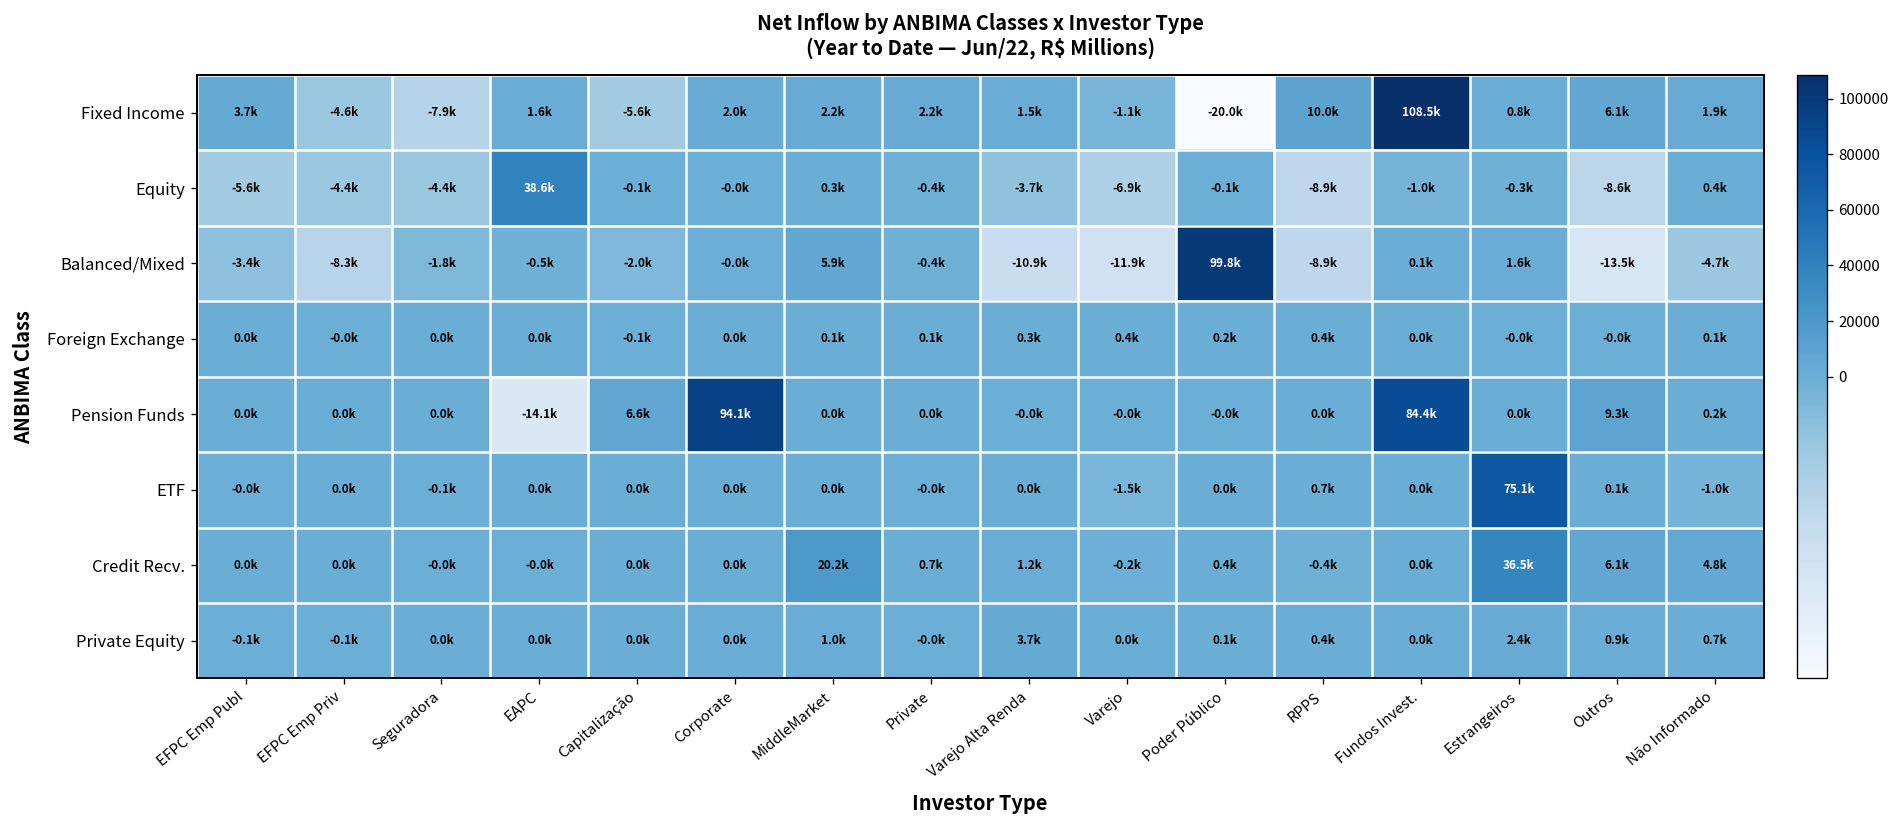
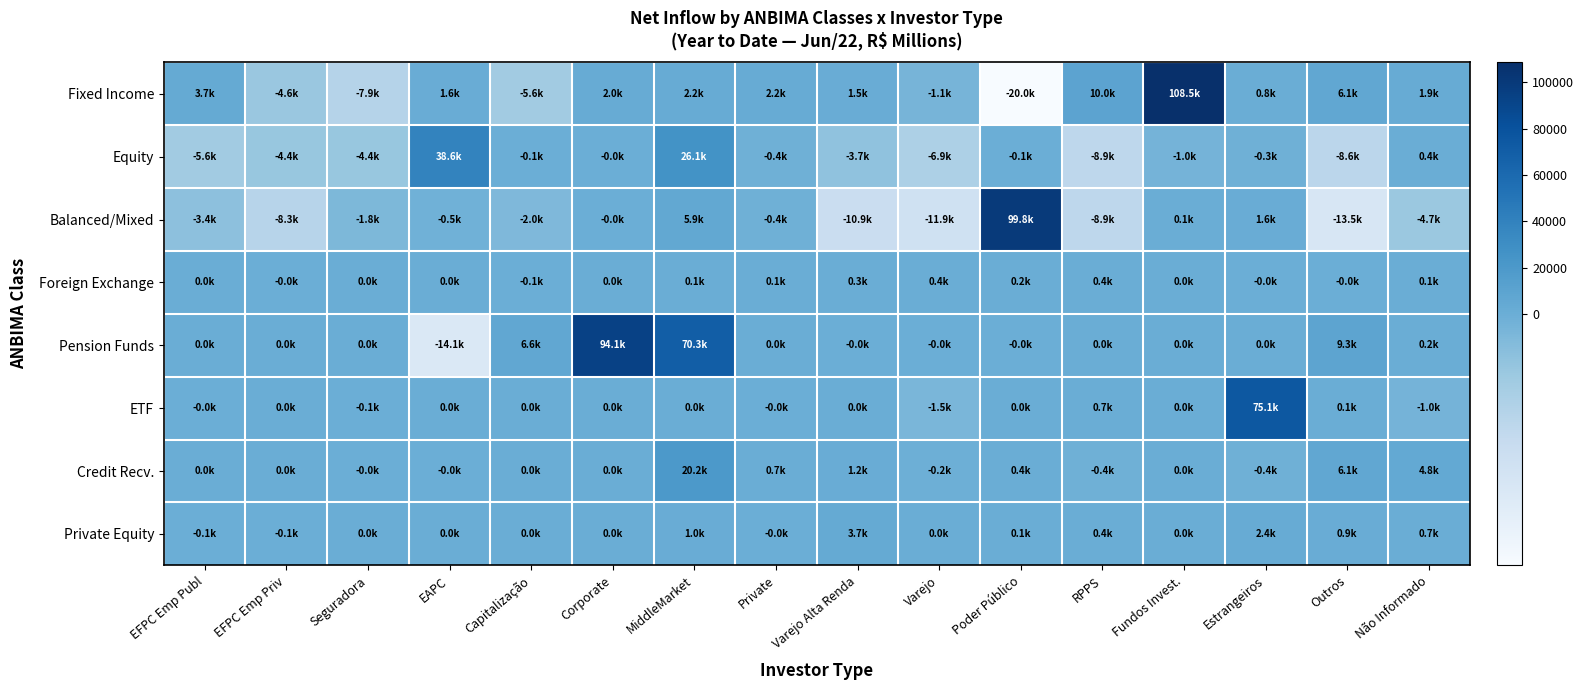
  {
    "Fixed Income": {
      "EFPC Emp Publ": "3.7k",
      "EFPC Emp Priv": "-4.6k",
      "Seguradora": "-7.9k",
      "EAPC": "1.6k",
      "Capitalização": "-5.6k",
      "Corporate": "2.0k",
      "MiddleMarket": "2.2k",
      "Private": "2.2k",
      "Varejo Alta Renda": "1.5k",
      "Varejo": "-1.1k",
      "Poder Público": "-20.0k",
      "RPPS": "10.0k",
      "Fundos Invest.": "108.5k",
      "Estrangeiros": "0.8k",
      "Outros": "6.1k",
      "Não Informado": "1.9k"
    },
    "Equity": {
      "EFPC Emp Publ": "-5.6k",
      "EFPC Emp Priv": "-4.4k",
      "Seguradora": "-4.4k",
      "EAPC": "38.6k",
      "Capitalização": "-0.1k",
      "Corporate": "-0.0k",
-     "MiddleMarket": "0.3k",
+     "MiddleMarket": "26.1k",
      "Private": "-0.4k",
      "Varejo Alta Renda": "-3.7k",
      "Varejo": "-6.9k",
      "Poder Público": "-0.1k",
      "RPPS": "-8.9k",
      "Fundos Invest.": "-1.0k",
      "Estrangeiros": "-0.3k",
      "Outros": "-8.6k",
      "Não Informado": "0.4k"
    },
    "Balanced/Mixed": {
      "EFPC Emp Publ": "-3.4k",
      "EFPC Emp Priv": "-8.3k",
      "Seguradora": "-1.8k",
      "EAPC": "-0.5k",
      "Capitalização": "-2.0k",
      "Corporate": "-0.0k",
      "MiddleMarket": "5.9k",
      "Private": "-0.4k",
      "Varejo Alta Renda": "-10.9k",
      "Varejo": "-11.9k",
      "Poder Público": "99.8k",
      "RPPS": "-8.9k",
      "Fundos Invest.": "0.1k",
      "Estrangeiros": "1.6k",
      "Outros": "-13.5k",
      "Não Informado": "-4.7k"
    },
    "Foreign Exchange": {
      "EFPC Emp Publ": "0.0k",
      "EFPC Emp Priv": "-0.0k",
      "Seguradora": "0.0k",
      "EAPC": "0.0k",
      "Capitalização": "-0.1k",
      "Corporate": "0.0k",
      "MiddleMarket": "0.1k",
      "Private": "0.1k",
      "Varejo Alta Renda": "0.3k",
      "Varejo": "0.4k",
      "Poder Público": "0.2k",
      "RPPS": "0.4k",
      "Fundos Invest.": "0.0k",
      "Estrangeiros": "-0.0k",
      "Outros": "-0.0k",
      "Não Informado": "0.1k"
    },
    "Pension Funds": {
      "EFPC Emp Publ": "0.0k",
      "EFPC Emp Priv": "0.0k",
      "Seguradora": "0.0k",
      "EAPC": "-14.1k",
      "Capitalização": "6.6k",
      "Corporate": "94.1k",
-     "MiddleMarket": "0.0k",
+     "MiddleMarket": "70.3k",
      "Private": "0.0k",
      "Varejo Alta Renda": "-0.0k",
      "Varejo": "-0.0k",
      "Poder Público": "-0.0k",
      "RPPS": "0.0k",
-     "Fundos Invest.": "84.4k",
+     "Fundos Invest.": "0.0k",
      "Estrangeiros": "0.0k",
      "Outros": "9.3k",
      "Não Informado": "0.2k"
    },
    "ETF": {
      "EFPC Emp Publ": "-0.0k",
      "EFPC Emp Priv": "0.0k",
      "Seguradora": "-0.1k",
      "EAPC": "0.0k",
      "Capitalização": "0.0k",
      "Corporate": "0.0k",
      "MiddleMarket": "0.0k",
      "Private": "-0.0k",
      "Varejo Alta Renda": "0.0k",
      "Varejo": "-1.5k",
      "Poder Público": "0.0k",
      "RPPS": "0.7k",
      "Fundos Invest.": "0.0k",
      "Estrangeiros": "75.1k",
      "Outros": "0.1k",
      "Não Informado": "-1.0k"
    },
    "Credit Recv.": {
      "EFPC Emp Publ": "0.0k",
      "EFPC Emp Priv": "0.0k",
      "Seguradora": "-0.0k",
      "EAPC": "-0.0k",
      "Capitalização": "0.0k",
      "Corporate": "0.0k",
      "MiddleMarket": "20.2k",
      "Private": "0.7k",
      "Varejo Alta Renda": "1.2k",
      "Varejo": "-0.2k",
      "Poder Público": "0.4k",
      "RPPS": "-0.4k",
      "Fundos Invest.": "0.0k",
-     "Estrangeiros": "36.5k",
+     "Estrangeiros": "-0.4k",
      "Outros": "6.1k",
      "Não Informado": "4.8k"
    },
    "Private Equity": {
      "EFPC Emp Publ": "-0.1k",
      "EFPC Emp Priv": "-0.1k",
      "Seguradora": "0.0k",
      "EAPC": "0.0k",
      "Capitalização": "0.0k",
      "Corporate": "0.0k",
      "MiddleMarket": "1.0k",
      "Private": "-0.0k",
      "Varejo Alta Renda": "3.7k",
      "Varejo": "0.0k",
      "Poder Público": "0.1k",
      "RPPS": "0.4k",
      "Fundos Invest.": "0.0k",
      "Estrangeiros": "2.4k",
      "Outros": "0.9k",
      "Não Informado": "0.7k"
    }
  }
